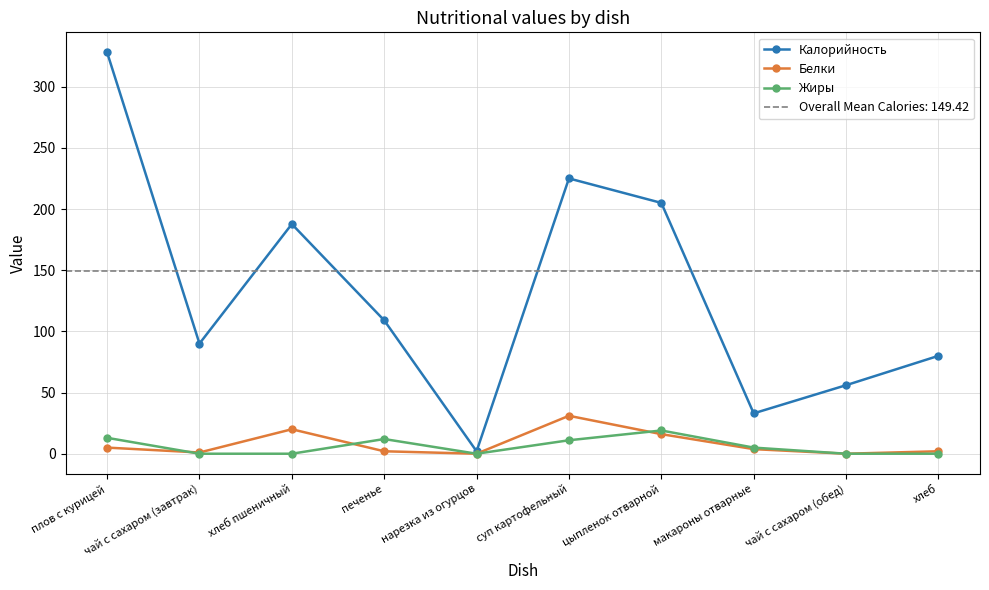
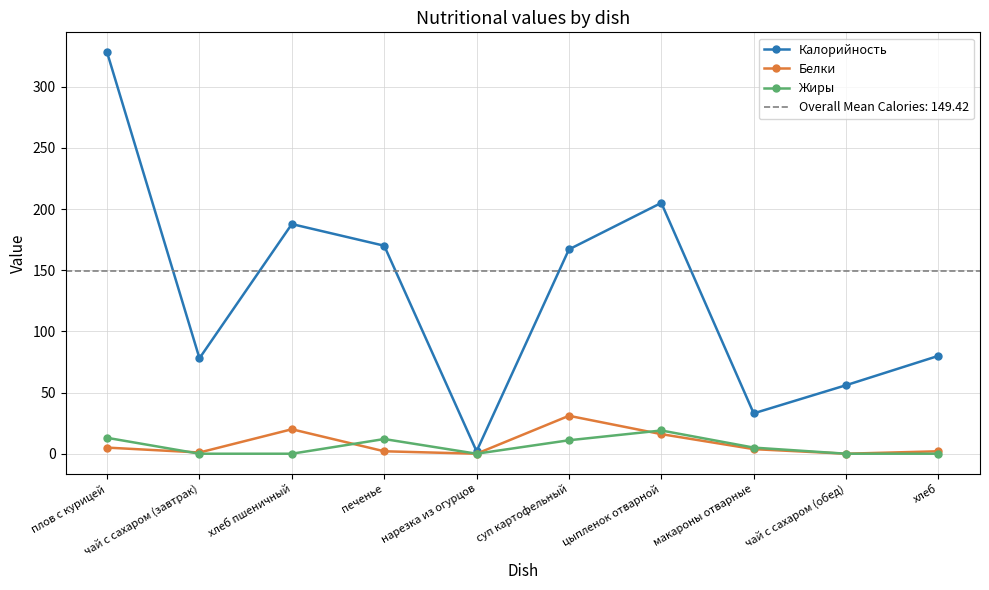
  {
    "Калорийность": {
      "плов с курицей": 328,
-     "чай с сахаром (завтрак)": 90,
+     "чай с сахаром (завтрак)": 78,
      "хлеб пшеничный": 188,
-     "печенье": 109,
-     "суп картофельный": 225,
+     "печенье": 170,
+     "суп картофельный": 167,
      "цыпленок отварной": 205,
      "макароны отварные": 33,
      "чай с сахаром (обед)": 56,
      "хлеб": 80
    },
    "Белки": {
      "плов с курицей": 5,
      "хлеб пшеничный": 20,
      "печенье": 2,
      "суп картофельный": 31,
      "цыпленок отварной": 16
    },
    "Жиры": {
      "плов с курицей": 13,
      "хлеб пшеничный": 0,
      "печенье": 12,
      "суп картофельный": 11,
      "цыпленок отварной": 19
    }
  }
